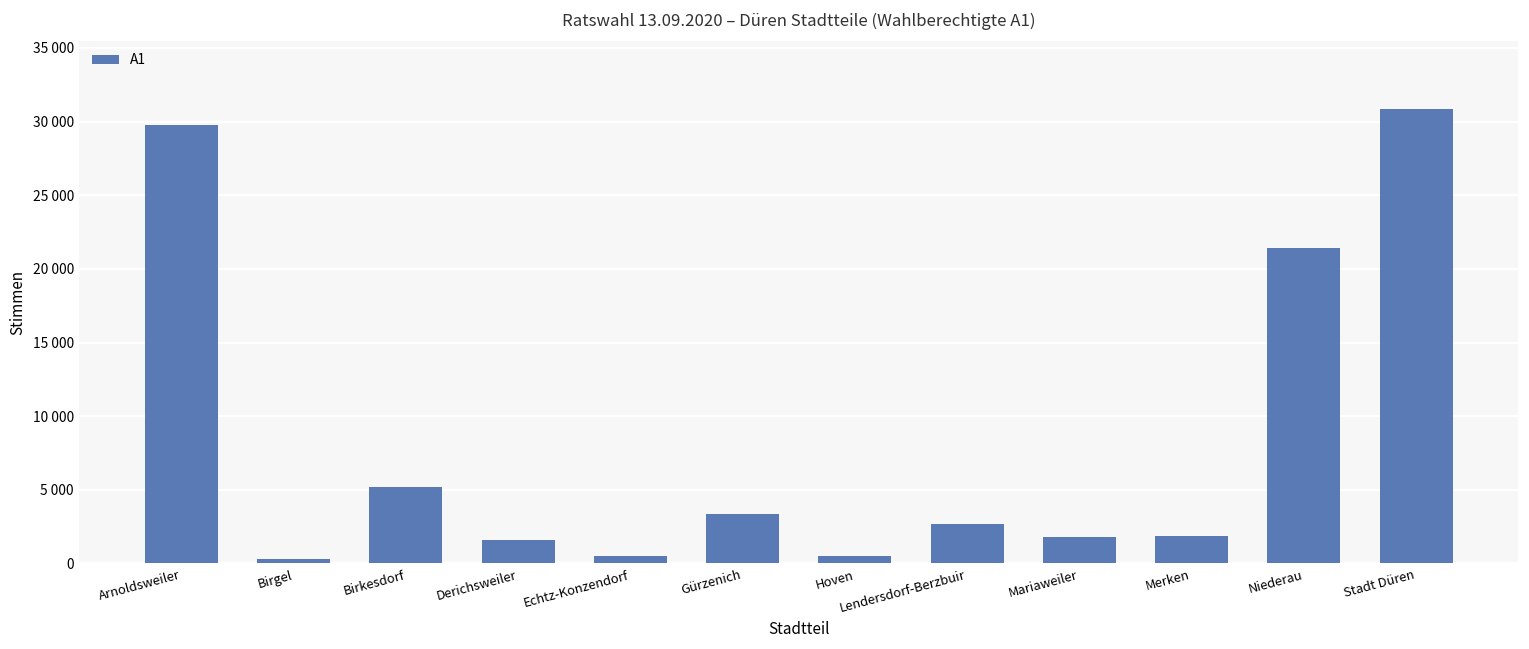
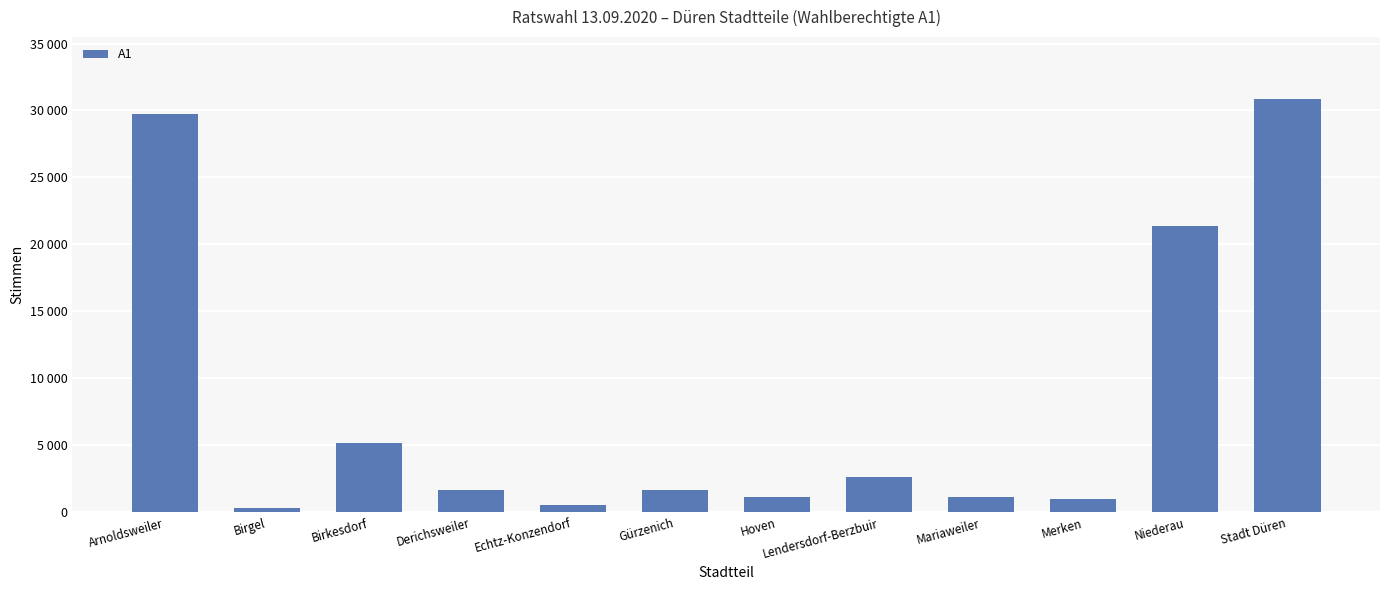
  {
    "Arnoldsweiler": 29800,
    "Birgel": 300,
    "Birkesdorf": 5200,
    "Derichsweiler": 1600,
    "Echtz-Konzendorf": 500,
-   "Gürzenich": 3300,
-   "Hoven": 500,
+   "Gürzenich": 1600,
+   "Hoven": 1100,
    "Lendersdorf-Berzbuir": 2700,
-   "Mariaweiler": 1800,
-   "Merken": 1900,
+   "Mariaweiler": 1100,
+   "Merken": 1000,
    "Niederau": 21400,
    "Stadt Düren": 30900
  }
